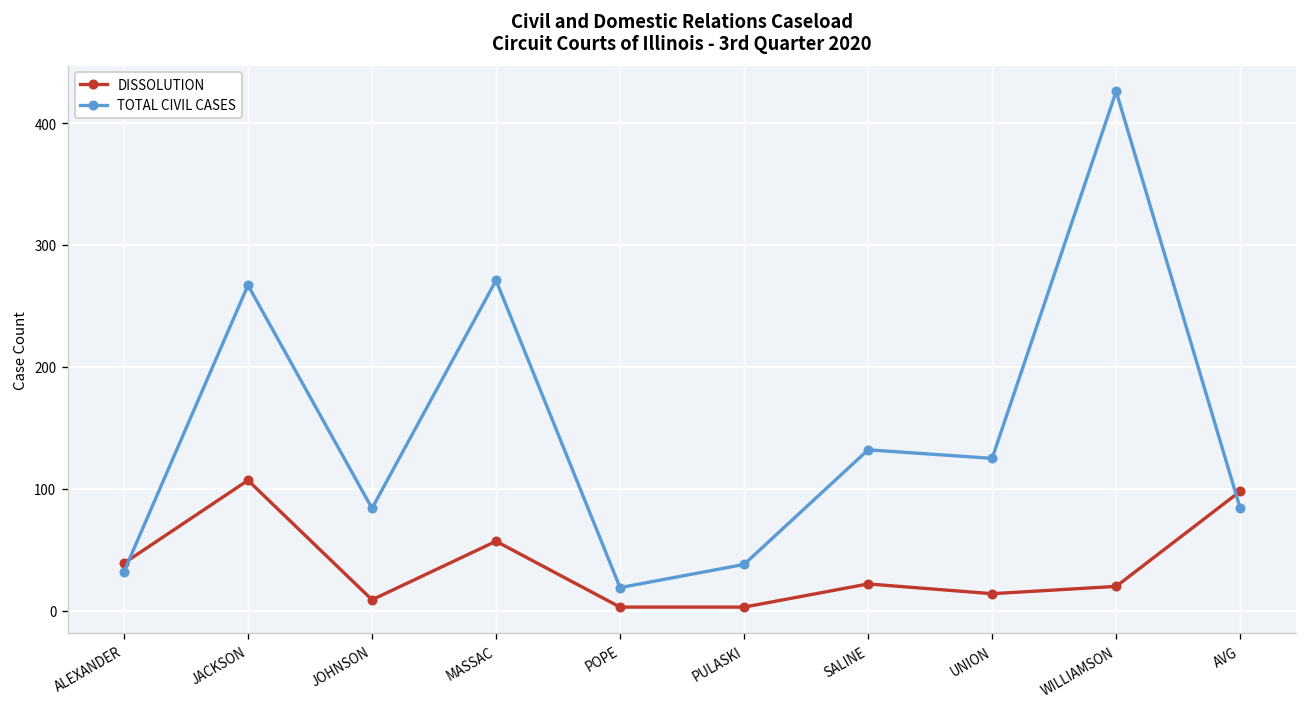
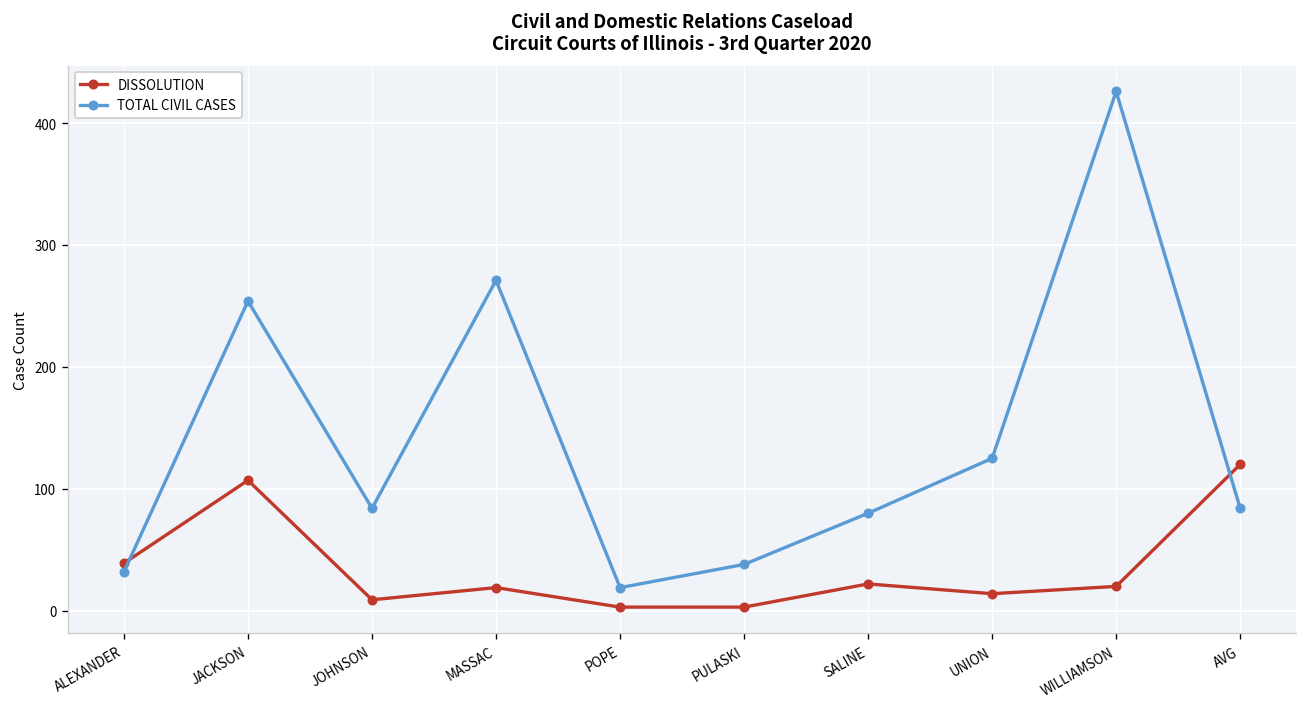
  {
    "DISSOLUTION": {
      "ALEXANDER": 39,
      "JACKSON": 107,
      "JOHNSON": 9,
-     "MASSAC": 57,
+     "MASSAC": 19,
      "POPE": 3,
      "PULASKI": 3,
      "SALINE": 22,
      "UNION": 14,
      "WILLIAMSON": 20,
-     "AVG": 98
+     "AVG": 120
    },
    "TOTAL CIVIL CASES": {
      "ALEXANDER": 32,
-     "JACKSON": 267,
+     "JACKSON": 254,
      "JOHNSON": 84,
      "MASSAC": 271,
      "POPE": 19,
      "PULASKI": 38,
-     "SALINE": 132,
+     "SALINE": 80,
      "UNION": 125,
      "WILLIAMSON": 426,
      "AVG": 84
    }
  }
